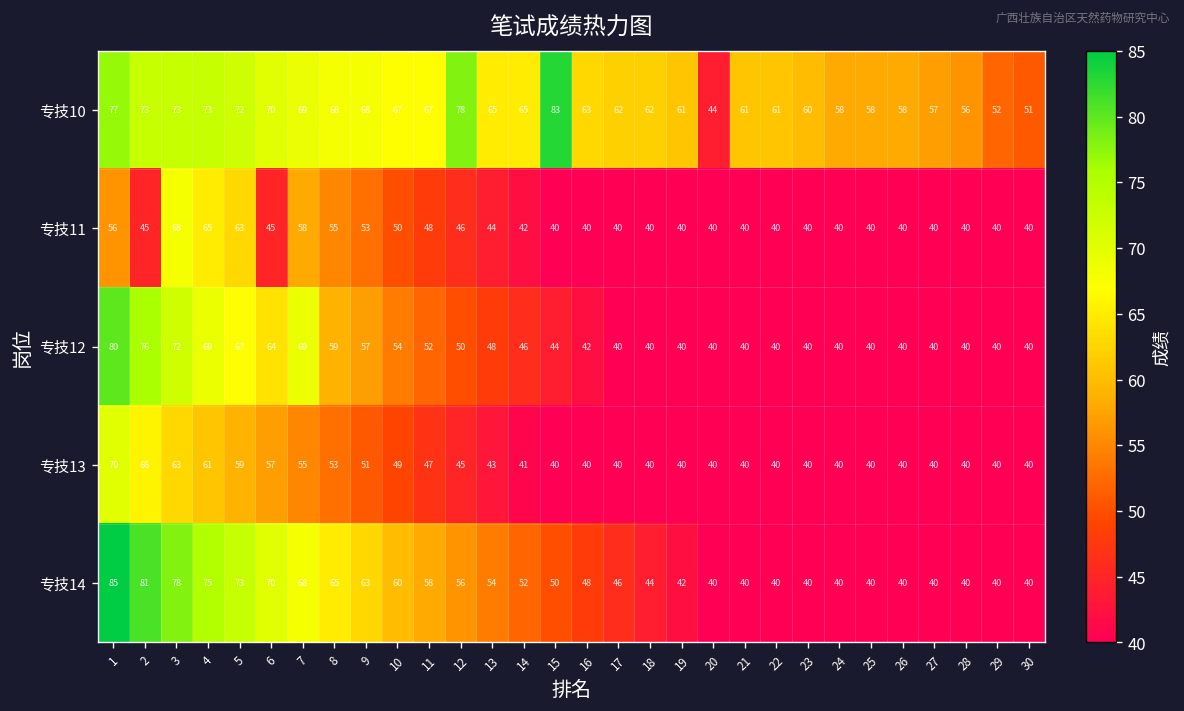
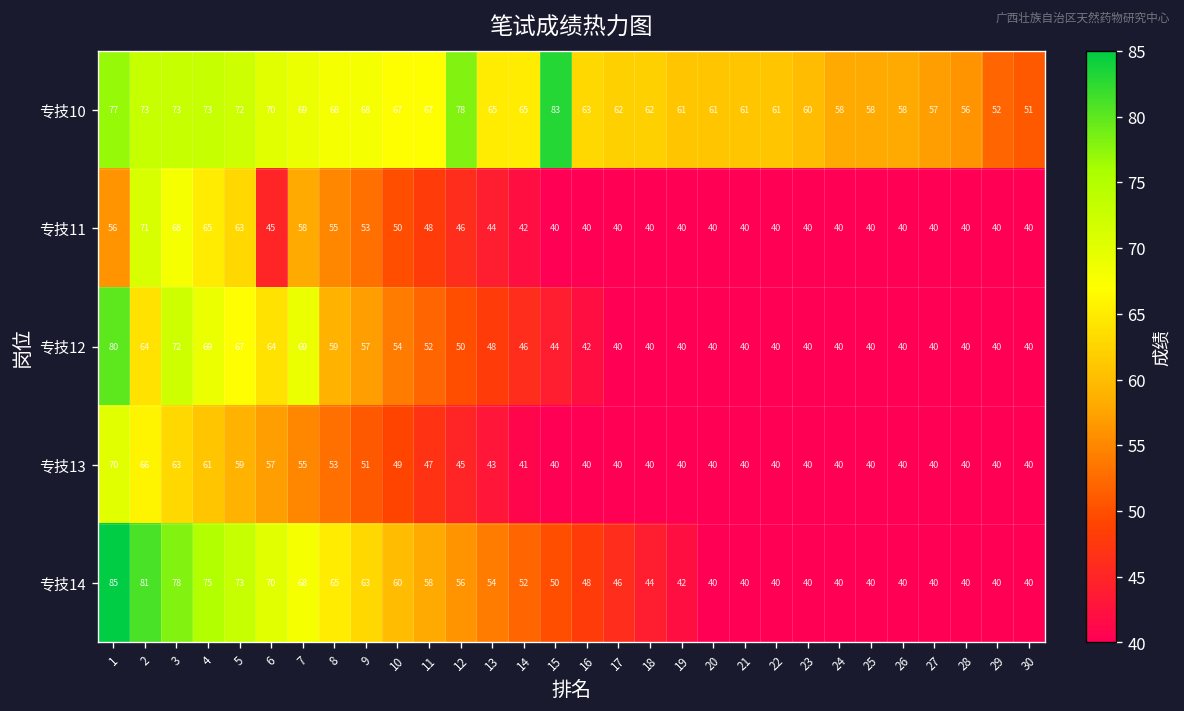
  {
    "专技10": {
      "1": 77,
      "2": 73,
      "3": 73,
      "4": 73,
      "5": 72,
      "6": 70,
      "7": 69,
      "8": 68,
      "9": 68,
      "10": 67,
      "11": 67,
      "12": 78,
      "13": 65,
      "14": 65,
      "15": 83,
      "16": 63,
      "17": 62,
      "18": 62,
      "19": 61,
-     "20": 44,
+     "20": 61,
      "21": 61,
      "22": 61,
      "23": 60,
      "24": 58,
      "25": 58,
      "26": 58,
      "27": 57,
      "28": 56,
      "29": 52,
      "30": 51
    },
    "专技11": {
      "1": 56,
-     "2": 45,
+     "2": 71,
      "3": 68,
      "4": 65,
      "5": 63,
      "6": 45,
      "7": 58,
      "8": 55,
      "9": 53,
      "10": 50,
      "11": 48,
      "12": 46,
      "13": 44,
      "14": 42,
      "15": 40,
      "16": 40,
      "17": 40,
      "18": 40,
      "19": 40,
      "20": 40,
      "21": 40,
      "22": 40,
      "23": 40,
      "24": 40,
      "25": 40,
      "26": 40,
      "27": 40,
      "28": 40,
      "29": 40,
      "30": 40
    },
    "专技12": {
      "1": 80,
-     "2": 76,
+     "2": 64,
      "3": 72,
      "4": 69,
      "5": 67,
      "6": 64,
      "7": 69,
      "8": 59,
      "9": 57,
      "10": 54,
      "11": 52,
      "12": 50,
      "13": 48,
      "14": 46,
      "15": 44,
      "16": 42,
      "17": 40,
      "18": 40,
      "19": 40,
      "20": 40,
      "21": 40,
      "22": 40,
      "23": 40,
      "24": 40,
      "25": 40,
      "26": 40,
      "27": 40,
      "28": 40,
      "29": 40,
      "30": 40
    },
    "专技13": {
      "1": 70,
      "2": 66,
      "3": 63,
      "4": 61,
      "5": 59,
      "6": 57,
      "7": 55,
      "8": 53,
      "9": 51,
      "10": 49,
      "11": 47,
      "12": 45,
      "13": 43,
      "14": 41,
      "15": 40,
      "16": 40,
      "17": 40,
      "18": 40,
      "19": 40,
      "20": 40,
      "21": 40,
      "22": 40,
      "23": 40,
      "24": 40,
      "25": 40,
      "26": 40,
      "27": 40,
      "28": 40,
      "29": 40,
      "30": 40
    },
    "专技14": {
      "1": 85,
      "2": 81,
      "3": 78,
      "4": 75,
      "5": 73,
      "6": 70,
      "7": 68,
      "8": 65,
      "9": 63,
      "10": 60,
      "11": 58,
      "12": 56,
      "13": 54,
      "14": 52,
      "15": 50,
      "16": 48,
      "17": 46,
      "18": 44,
      "19": 42,
      "20": 40,
      "21": 40,
      "22": 40,
      "23": 40,
      "24": 40,
      "25": 40,
      "26": 40,
      "27": 40,
      "28": 40,
      "29": 40,
      "30": 40
    }
  }
